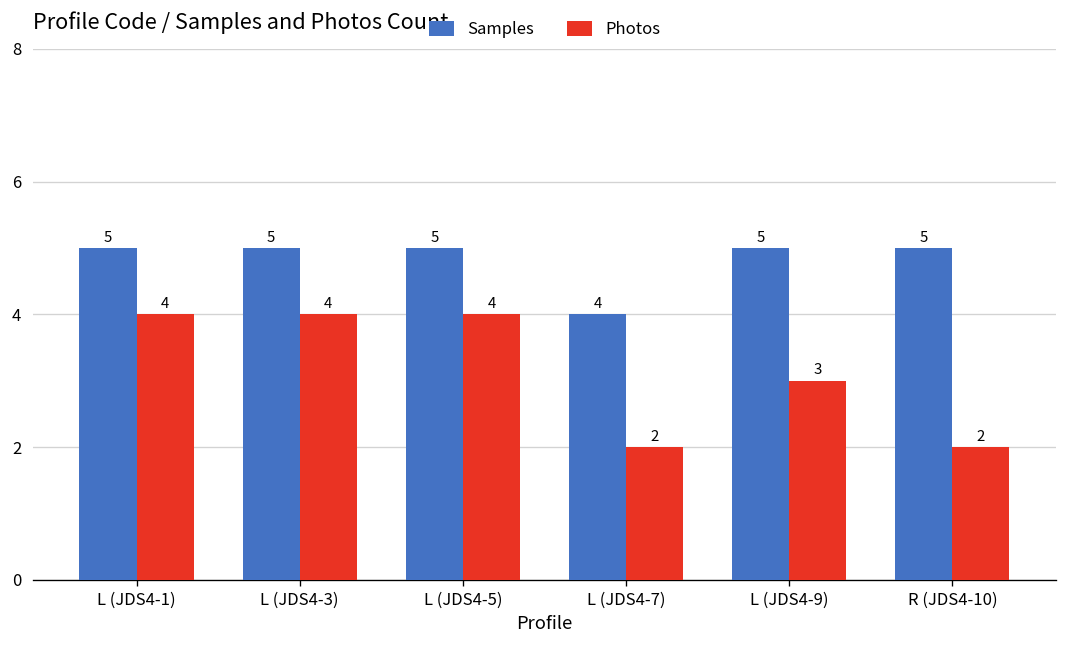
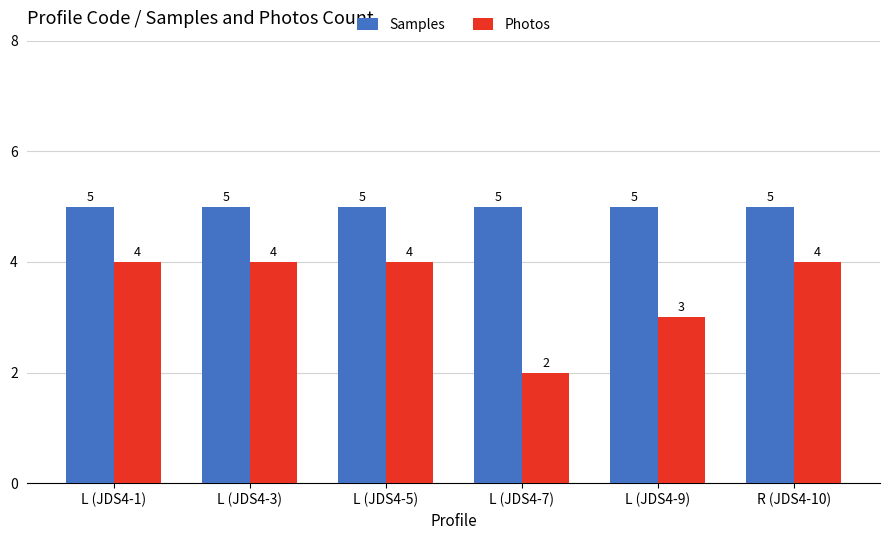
  {
    "Samples": {
      "L (JDS4-1)": 5,
      "L (JDS4-3)": 5,
      "L (JDS4-5)": 5,
-     "L (JDS4-7)": 4,
+     "L (JDS4-7)": 5,
      "L (JDS4-9)": 5,
      "R (JDS4-10)": 5
    },
    "Photos": {
      "L (JDS4-1)": 4,
      "L (JDS4-3)": 4,
      "L (JDS4-5)": 4,
      "L (JDS4-7)": 2,
      "L (JDS4-9)": 3,
-     "R (JDS4-10)": 2
+     "R (JDS4-10)": 4
    }
  }
